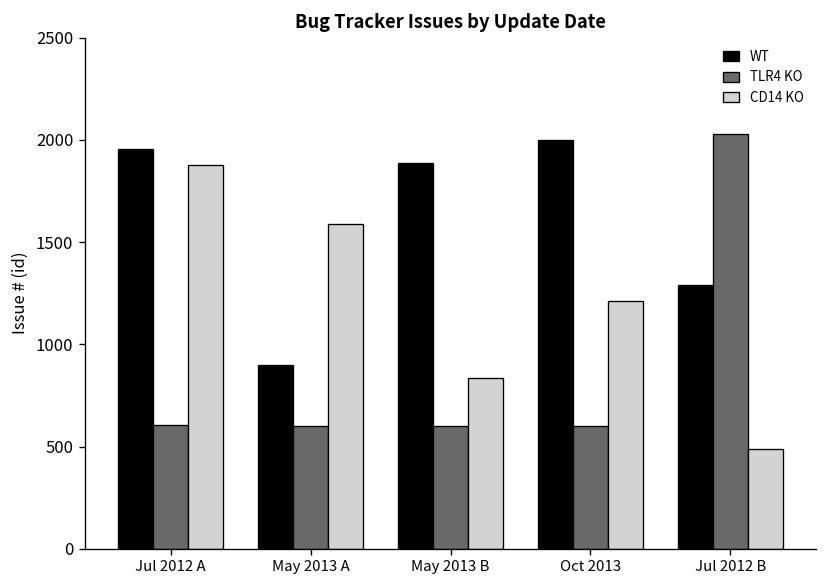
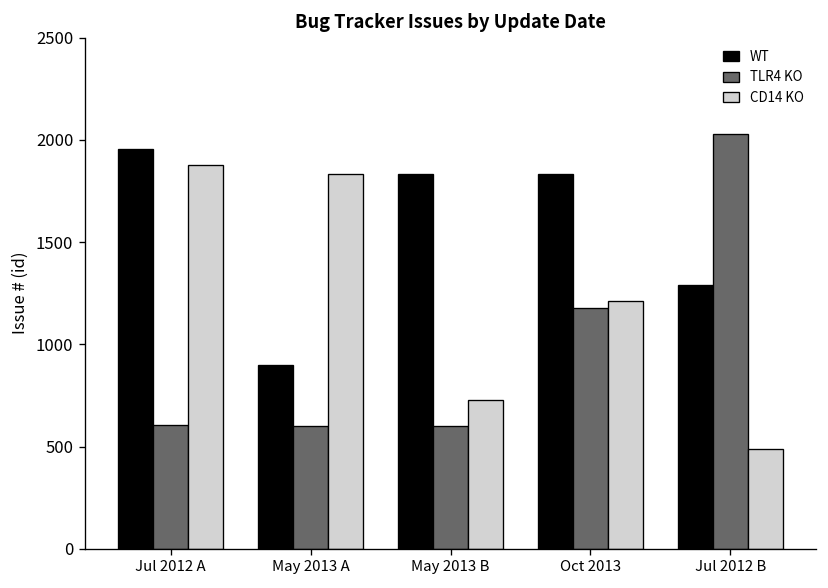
  {
    "WT": {
      "Jul 2012 A": 1950,
      "May 2013 A": 900,
-     "May 2013 B": 1890,
-     "Oct 2013": 2000,
+     "May 2013 B": 1830,
+     "Oct 2013": 1830,
      "Jul 2012 B": 1290
    },
    "TLR4 KO": {
      "Jul 2012 A": 600,
      "May 2013 A": 600,
      "May 2013 B": 600,
-     "Oct 2013": 600,
+     "Oct 2013": 1180,
      "Jul 2012 B": 2030
    },
    "CD14 KO": {
      "Jul 2012 A": 1880,
-     "May 2013 A": 1590,
-     "May 2013 B": 840,
+     "May 2013 A": 1830,
+     "May 2013 B": 730,
      "Oct 2013": 1210,
      "Jul 2012 B": 490
    }
  }
